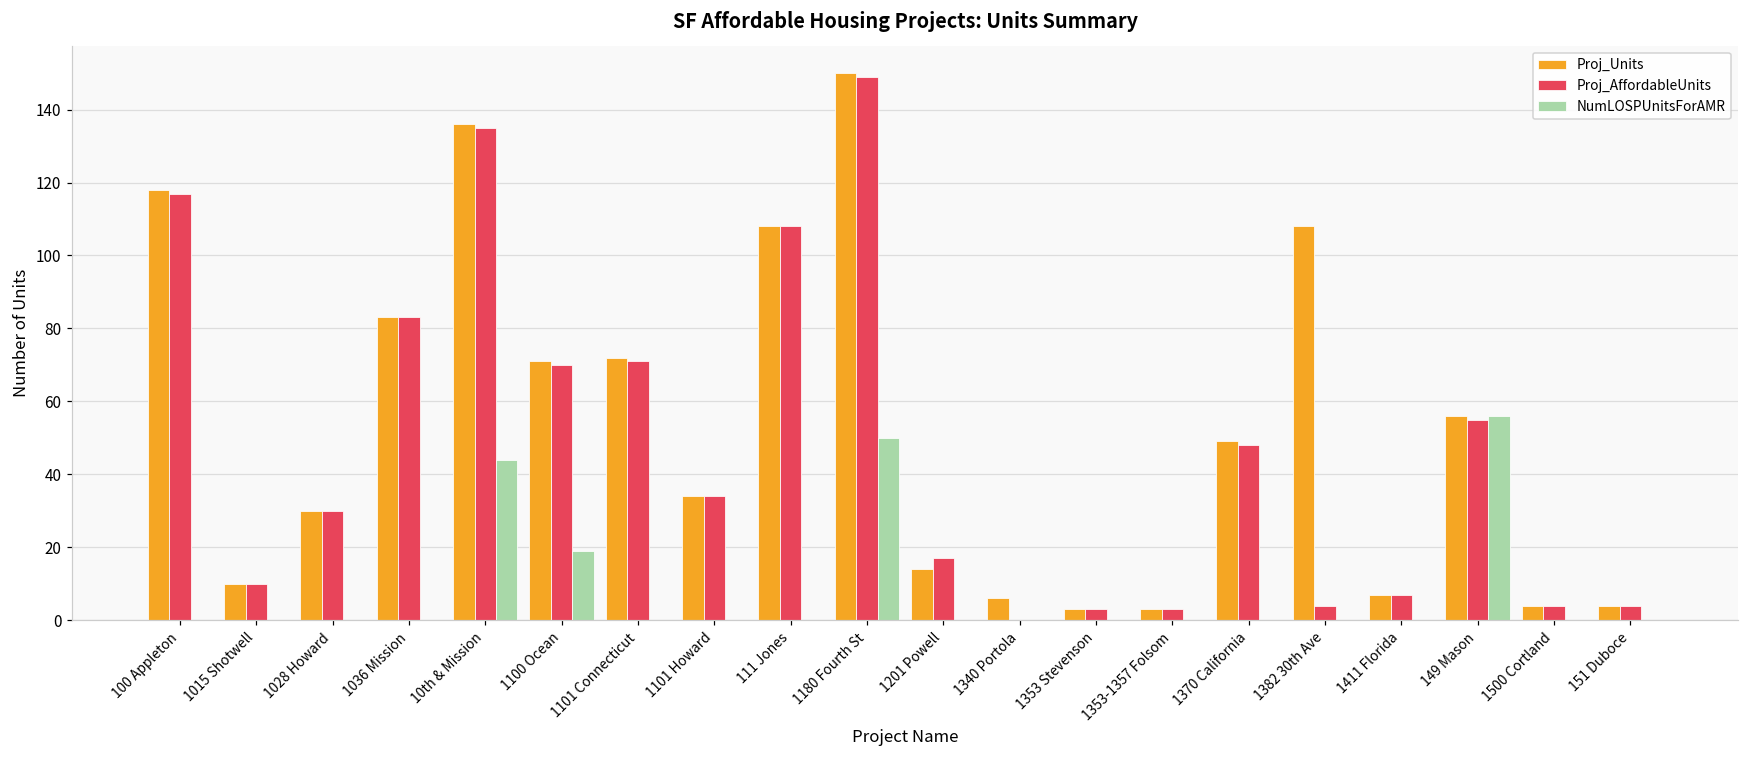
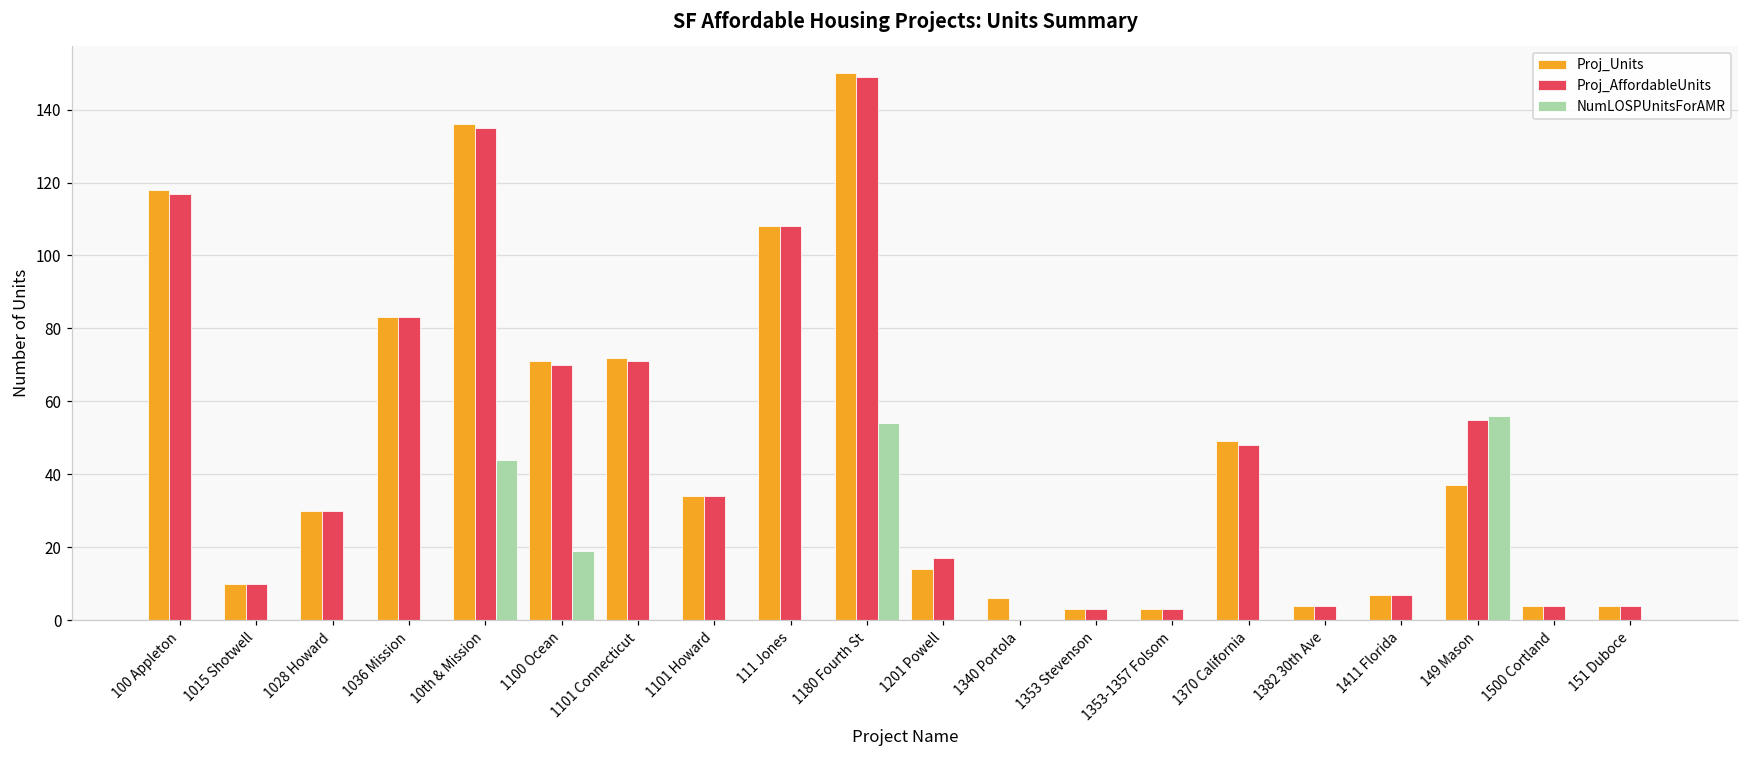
  {
    "Proj_Units": {
      "100 Appleton": 118,
      "1015 Shotwell": 10,
      "1028 Howard": 30,
      "1036 Mission": 83,
      "10th & Mission": 136,
      "1100 Ocean": 71,
      "1101 Connecticut": 72,
      "1101 Howard": 34,
      "111 Jones": 108,
      "1180 Fourth St": 150,
      "1201 Powell": 14,
      "1340 Portola": 6,
      "1353 Stevenson": 3,
      "1353-1357 Folsom": 3,
      "1370 California": 49,
-     "1382 30th Ave": 108,
+     "1382 30th Ave": 4,
      "1411 Florida": 7,
-     "149 Mason": 56,
+     "149 Mason": 37,
      "1500 Cortland": 4,
      "151 Duboce": 4
    },
    "Proj_AffordableUnits": {
      "100 Appleton": 117,
      "1015 Shotwell": 10,
      "1028 Howard": 30,
      "1036 Mission": 83,
      "10th & Mission": 135,
      "1100 Ocean": 70,
      "1101 Connecticut": 71,
      "1101 Howard": 34,
      "111 Jones": 108,
      "1180 Fourth St": 149,
      "1201 Powell": 17,
      "1340 Portola": 0,
      "1353 Stevenson": 3,
      "1353-1357 Folsom": 3,
      "1370 California": 48,
      "1382 30th Ave": 4,
      "1411 Florida": 7,
      "149 Mason": 55,
      "1500 Cortland": 4,
      "151 Duboce": 4
    },
    "NumLOSPUnitsForAMR": {
      "100 Appleton": 0,
      "1015 Shotwell": 0,
      "1028 Howard": 0,
      "1036 Mission": 0,
      "10th & Mission": 44,
      "1100 Ocean": 19,
      "1101 Connecticut": 0,
      "1101 Howard": 0,
      "111 Jones": 0,
-     "1180 Fourth St": 50,
+     "1180 Fourth St": 54,
      "1201 Powell": 0,
      "1340 Portola": 0,
      "1353 Stevenson": 0,
      "1353-1357 Folsom": 0,
      "1370 California": 0,
      "1382 30th Ave": 0,
      "1411 Florida": 0,
      "149 Mason": 56,
      "1500 Cortland": 0,
      "151 Duboce": 0
    }
  }
